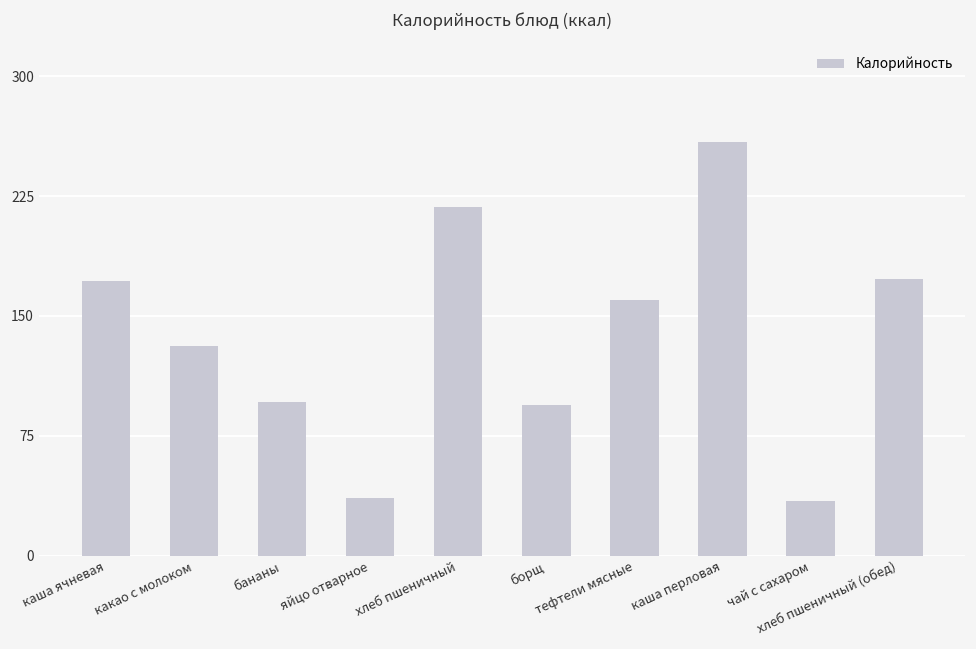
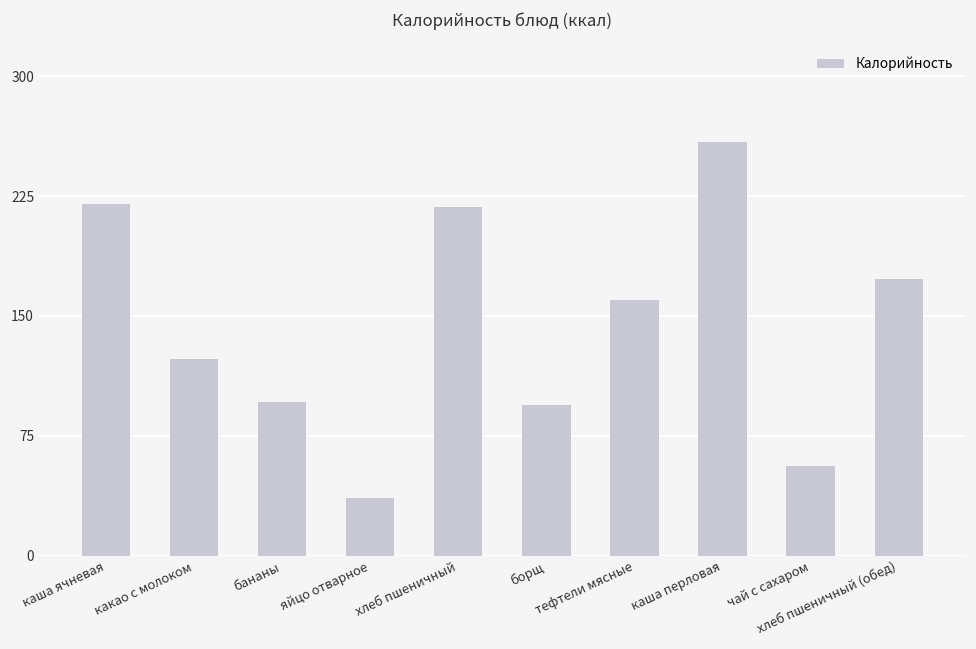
  {
-   "каша ячневая": 172,
-   "какао с молоком": 131,
+   "каша ячневая": 220,
+   "какао с молоком": 123,
    "бананы": 96,
    "яйцо отварное": 36,
    "хлеб пшеничный": 218,
    "борщ": 94,
    "тефтели мясные": 160,
    "каша перловая": 259,
-   "чай с сахаром": 34,
+   "чай с сахаром": 56,
    "хлеб пшеничный (обед)": 173
  }
